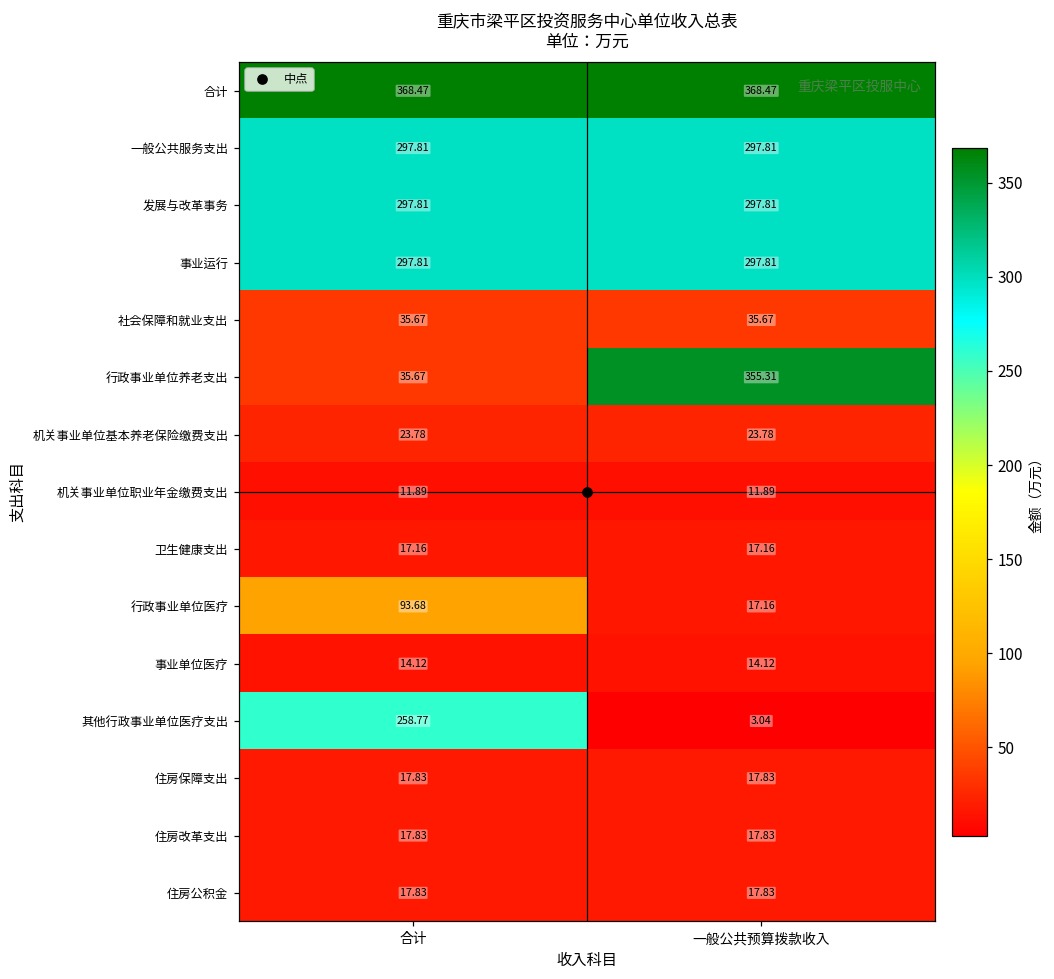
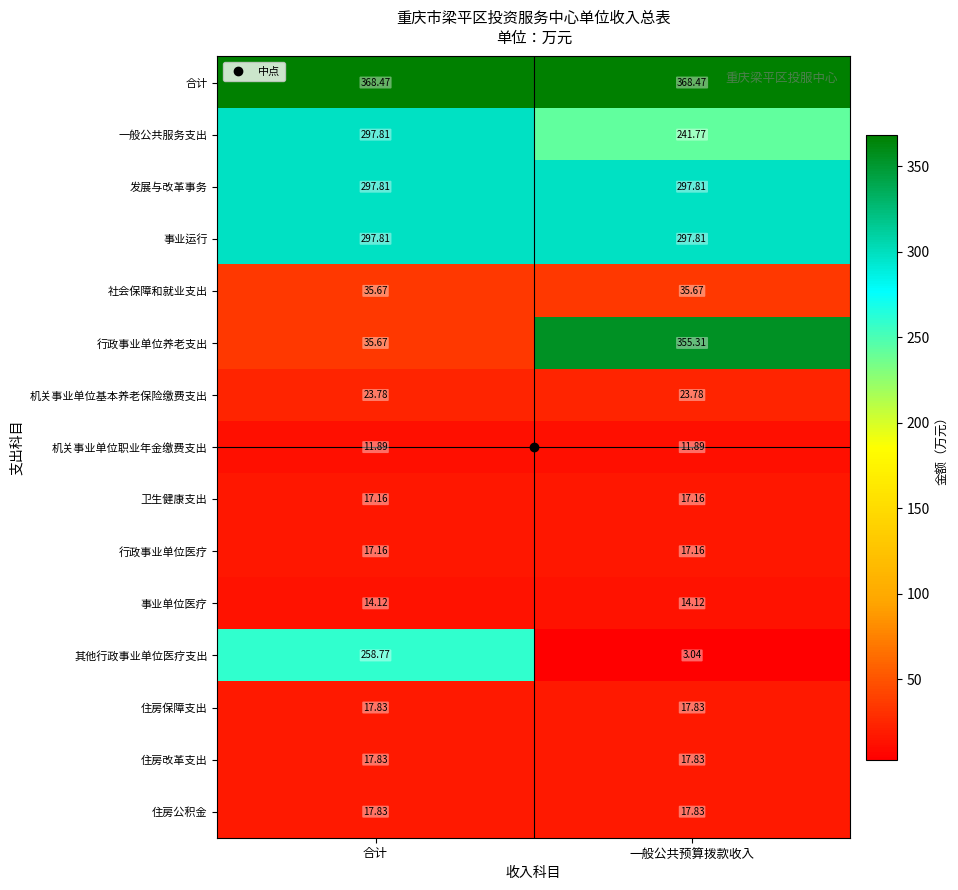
  {
    "一般公共服务支出": {
-     "一般公共预算拨款收入": 297.81
+     "一般公共预算拨款收入": 241.77
    },
    "行政事业单位医疗": {
-     "合计": 93.68
+     "合计": 17.16
    }
  }
